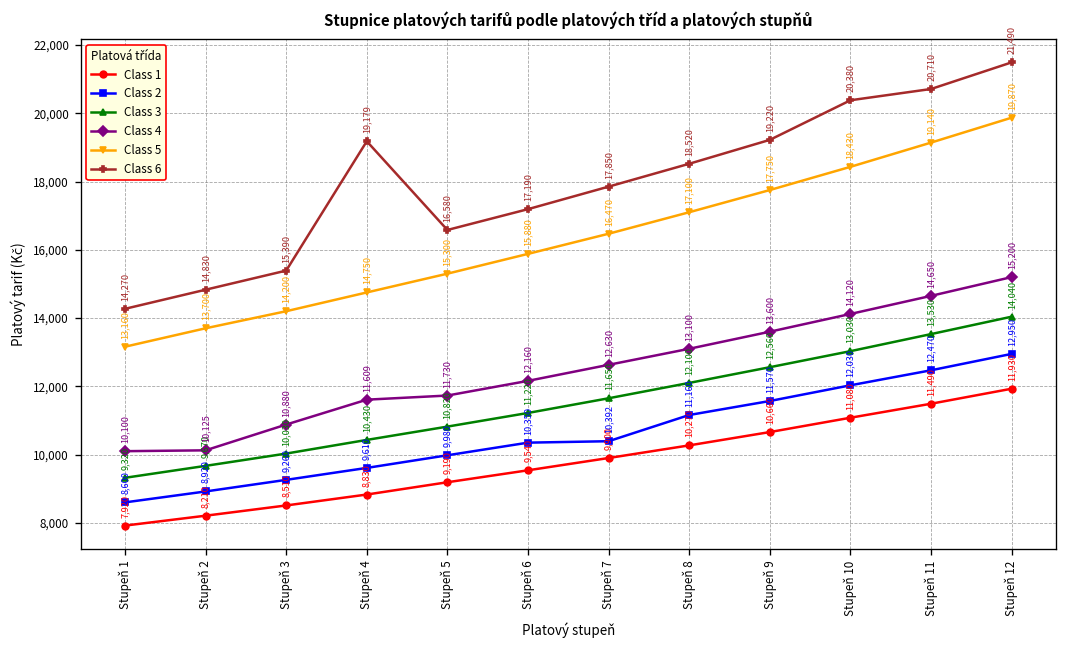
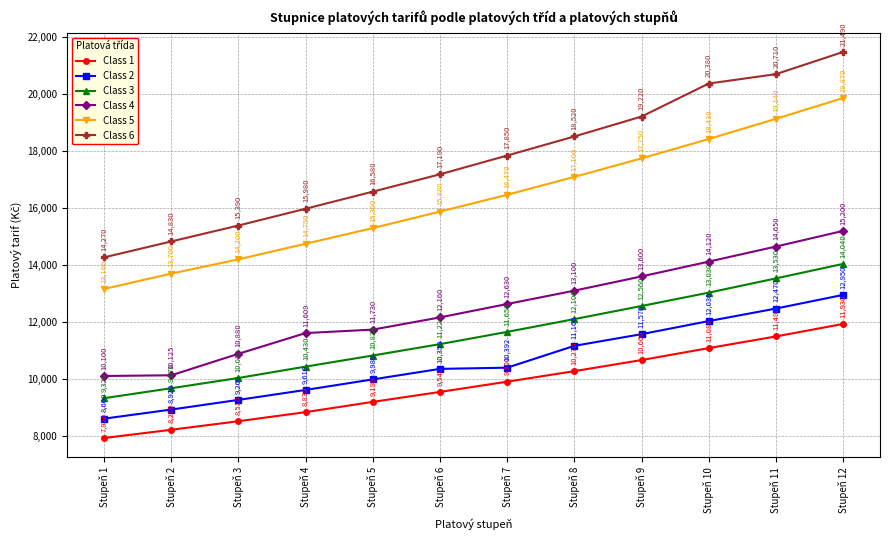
  {
    "Class 3": {
      "Stupeň 4": "10,430",
      "Stupeň 11": "13,530",
      "Stupeň 12": "14,040"
    },
    "Class 4": {
      "Stupeň 1": "10,100",
      "Stupeň 3": "10,880",
      "Stupeň 4": "11,609",
      "Stupeň 5": "11,730",
      "Stupeň 6": "12,160",
      "Stupeň 7": "12,630",
      "Stupeň 8": "13,100",
      "Stupeň 9": "13,600",
      "Stupeň 10": "14,120",
      "Stupeň 11": "14,650",
      "Stupeň 12": "15,200"
    },
    "Class 5": {
      "Stupeň 2": "13,700",
      "Stupeň 3": "14,200",
      "Stupeň 4": "14,750",
      "Stupeň 5": "15,300",
      "Stupeň 6": "15,880",
      "Stupeň 7": "16,470",
      "Stupeň 8": "17,100",
      "Stupeň 9": "17,750",
      "Stupeň 10": "18,430",
      "Stupeň 11": "19,140",
      "Stupeň 12": "19,870"
    },
    "Class 6": {
      "Stupeň 1": "14,270",
      "Stupeň 2": "14,830",
      "Stupeň 3": "15,390",
-     "Stupeň 4": "19,179",
+     "Stupeň 4": "15,980",
      "Stupeň 5": "16,580",
      "Stupeň 6": "17,190",
      "Stupeň 7": "17,850",
      "Stupeň 8": "18,520",
      "Stupeň 9": "19,220",
      "Stupeň 10": "20,380",
      "Stupeň 11": "20,710",
      "Stupeň 12": "21,490"
    }
  }
